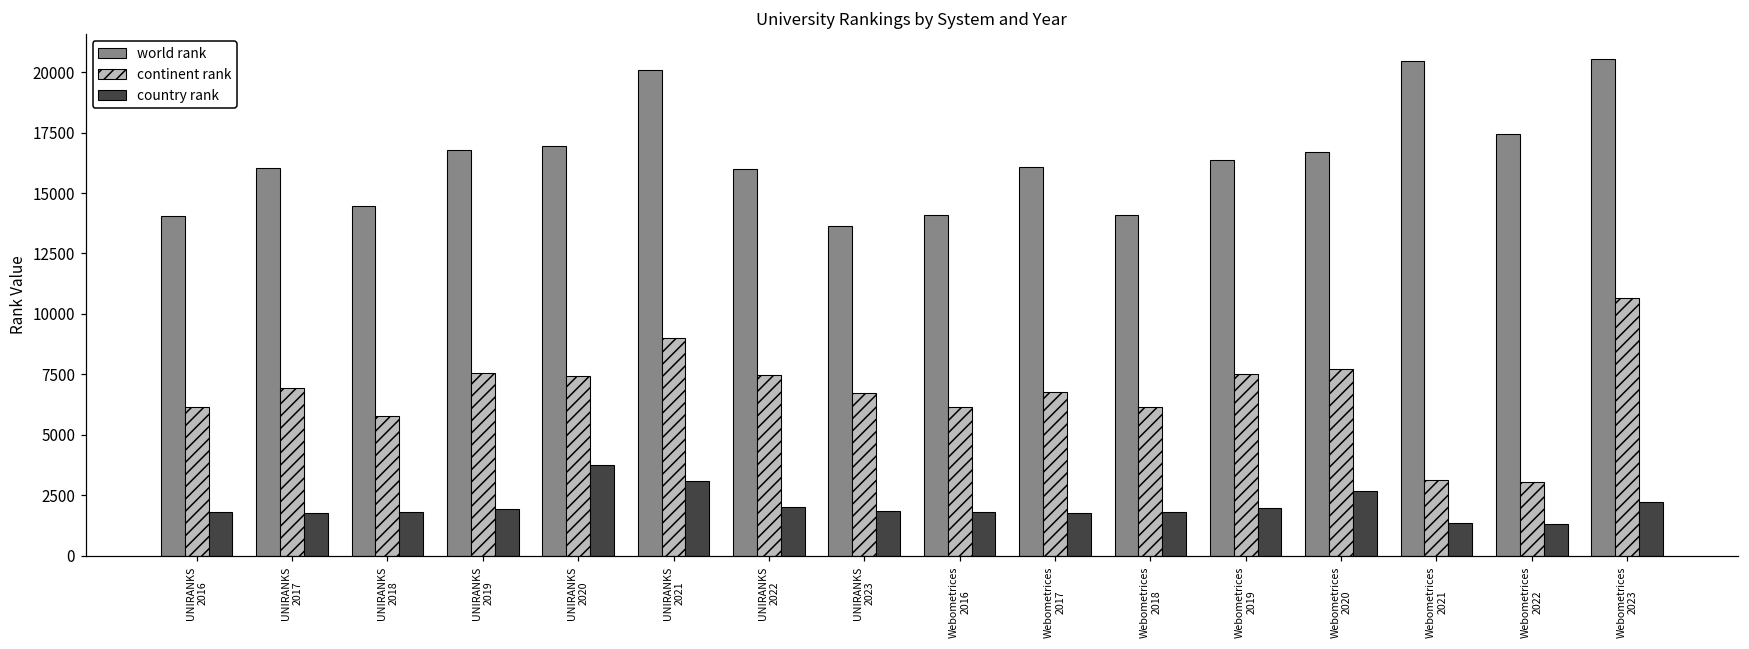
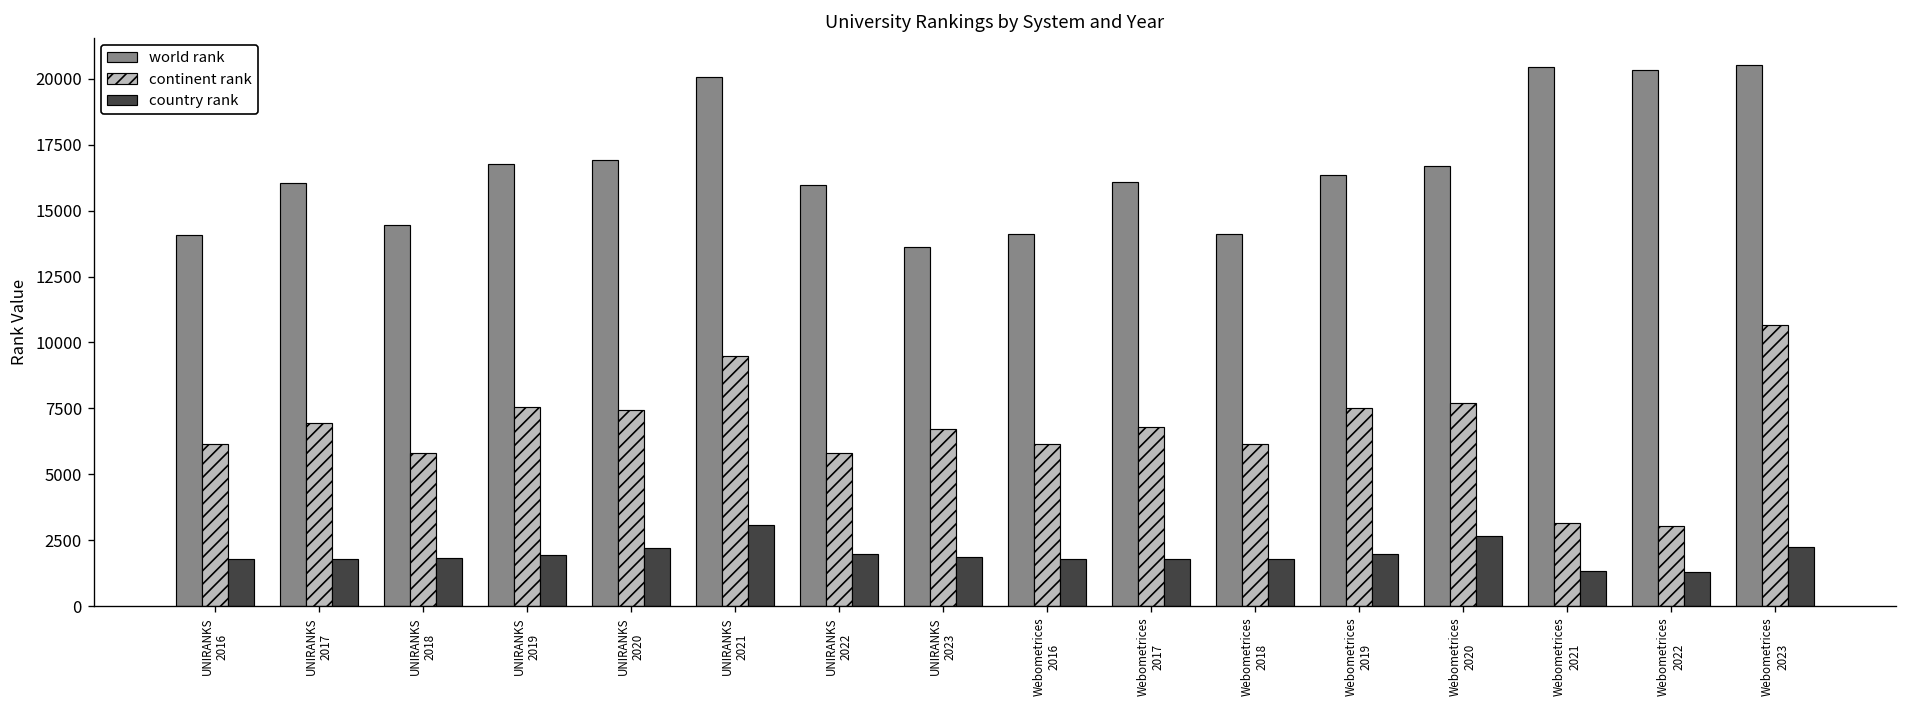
  {
    "world rank": {
      "UNIRANKS 2016": 14100,
      "UNIRANKS 2017": 16000,
      "UNIRANKS 2018": 14400,
      "UNIRANKS 2019": 16800,
      "UNIRANKS 2020": 16900,
      "UNIRANKS 2021": 20100,
      "UNIRANKS 2022": 16000,
      "UNIRANKS 2023": 13600,
      "Webometrices 2016": 14100,
      "Webometrices 2017": 16100,
      "Webometrices 2018": 14100,
      "Webometrices 2019": 16400,
      "Webometrices 2020": 16700,
      "Webometrices 2021": 20500,
-     "Webometrices 2022": 17400,
+     "Webometrices 2022": 20300,
      "Webometrices 2023": 20500
    },
    "continent rank": {
      "UNIRANKS 2016": 6100,
      "UNIRANKS 2017": 6900,
      "UNIRANKS 2018": 5800,
      "UNIRANKS 2019": 7500,
      "UNIRANKS 2020": 7400,
-     "UNIRANKS 2021": 9000,
-     "UNIRANKS 2022": 7500,
+     "UNIRANKS 2021": 9500,
+     "UNIRANKS 2022": 5800,
      "UNIRANKS 2023": 6700,
      "Webometrices 2016": 6200,
      "Webometrices 2017": 6800,
      "Webometrices 2018": 6200,
      "Webometrices 2019": 7500,
      "Webometrices 2020": 7700,
      "Webometrices 2021": 3100,
      "Webometrices 2022": 3000,
      "Webometrices 2023": 10700
    },
    "country rank": {
      "UNIRANKS 2016": 1800,
      "UNIRANKS 2017": 1800,
      "UNIRANKS 2018": 1800,
      "UNIRANKS 2019": 1900,
-     "UNIRANKS 2020": 3800,
+     "UNIRANKS 2020": 2200,
      "UNIRANKS 2021": 3100,
      "UNIRANKS 2022": 2000,
      "UNIRANKS 2023": 1900,
      "Webometrices 2016": 1800,
      "Webometrices 2017": 1800,
      "Webometrices 2018": 1800,
      "Webometrices 2019": 2000,
      "Webometrices 2020": 2700,
      "Webometrices 2021": 1300,
      "Webometrices 2022": 1300,
      "Webometrices 2023": 2200
    }
  }
